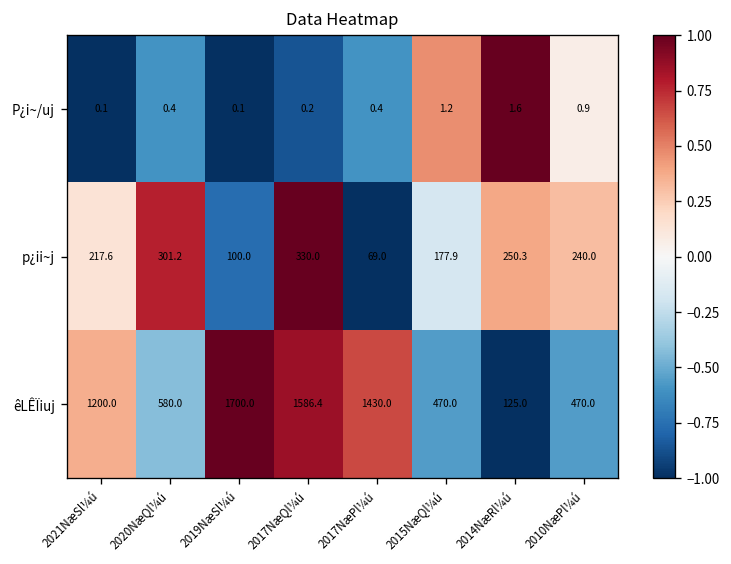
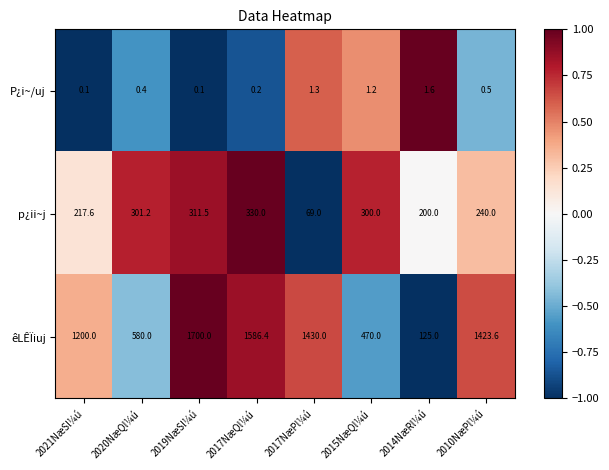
  {
    "P¿i~/uj": {
      "2021NæSl¼ú": 0.1,
      "2020NæQl¼ú": 0.4,
      "2019NæSl¼ú": 0.1,
      "2017NæQl¼ú": 0.2,
-     "2017NæPl¼ú": 0.4,
+     "2017NæPl¼ú": 1.3,
      "2015NæQl¼ú": 1.2,
      "2014NæRl¼ú": 1.6,
-     "2010NæPl¼ú": 0.9
+     "2010NæPl¼ú": 0.5
    },
    "p¿ii~j": {
      "2021NæSl¼ú": 217.6,
      "2020NæQl¼ú": 301.2,
-     "2019NæSl¼ú": 100.0,
+     "2019NæSl¼ú": 311.5,
      "2017NæQl¼ú": 330.0,
      "2017NæPl¼ú": 69.0,
-     "2015NæQl¼ú": 177.9,
-     "2014NæRl¼ú": 250.3,
+     "2015NæQl¼ú": 300.0,
+     "2014NæRl¼ú": 200.0,
      "2010NæPl¼ú": 240.0
    },
    "êLÊÏiuj": {
      "2021NæSl¼ú": 1200.0,
      "2020NæQl¼ú": 580.0,
      "2019NæSl¼ú": 1700.0,
      "2017NæQl¼ú": 1586.4,
      "2017NæPl¼ú": 1430.0,
      "2015NæQl¼ú": 470.0,
      "2014NæRl¼ú": 125.0,
-     "2010NæPl¼ú": 470.0
+     "2010NæPl¼ú": 1423.6
    }
  }
